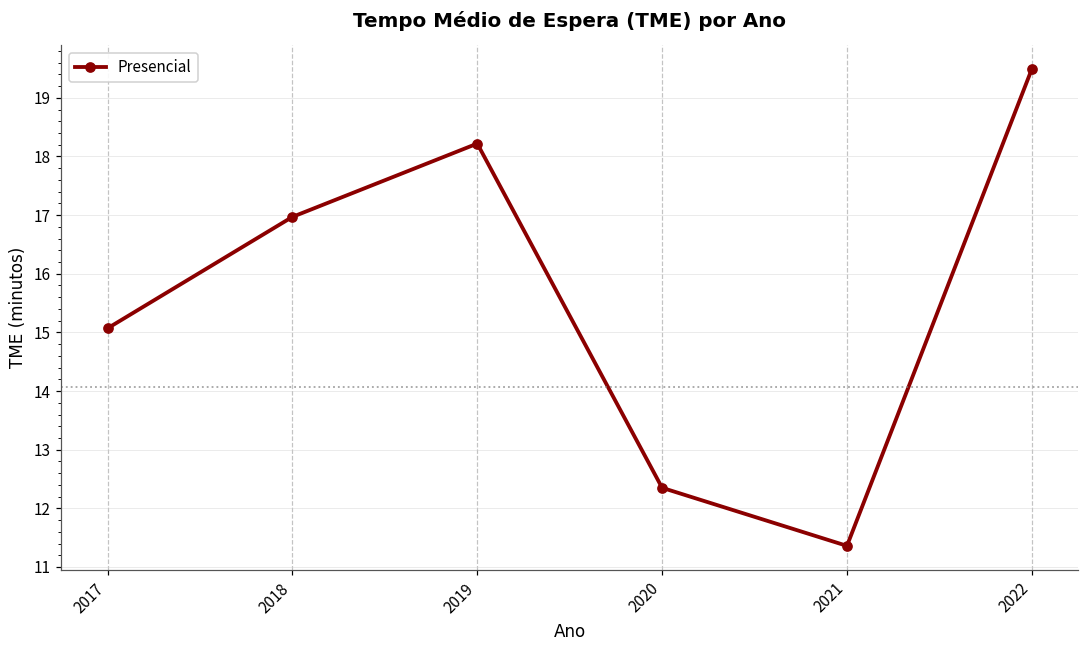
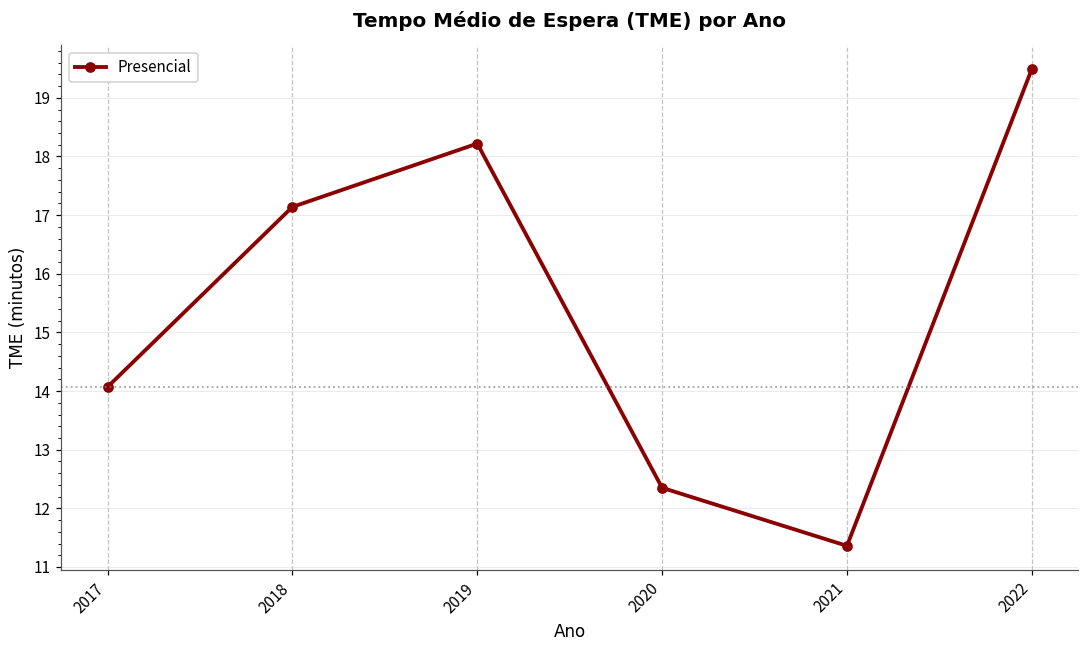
  {
-   "2017": 15.1,
-   "2018": 17.0,
+   "2017": 14.1,
+   "2018": 17.1,
    "2019": 18.2,
    "2020": 12.4,
    "2021": 11.4,
    "2022": 19.5
  }
